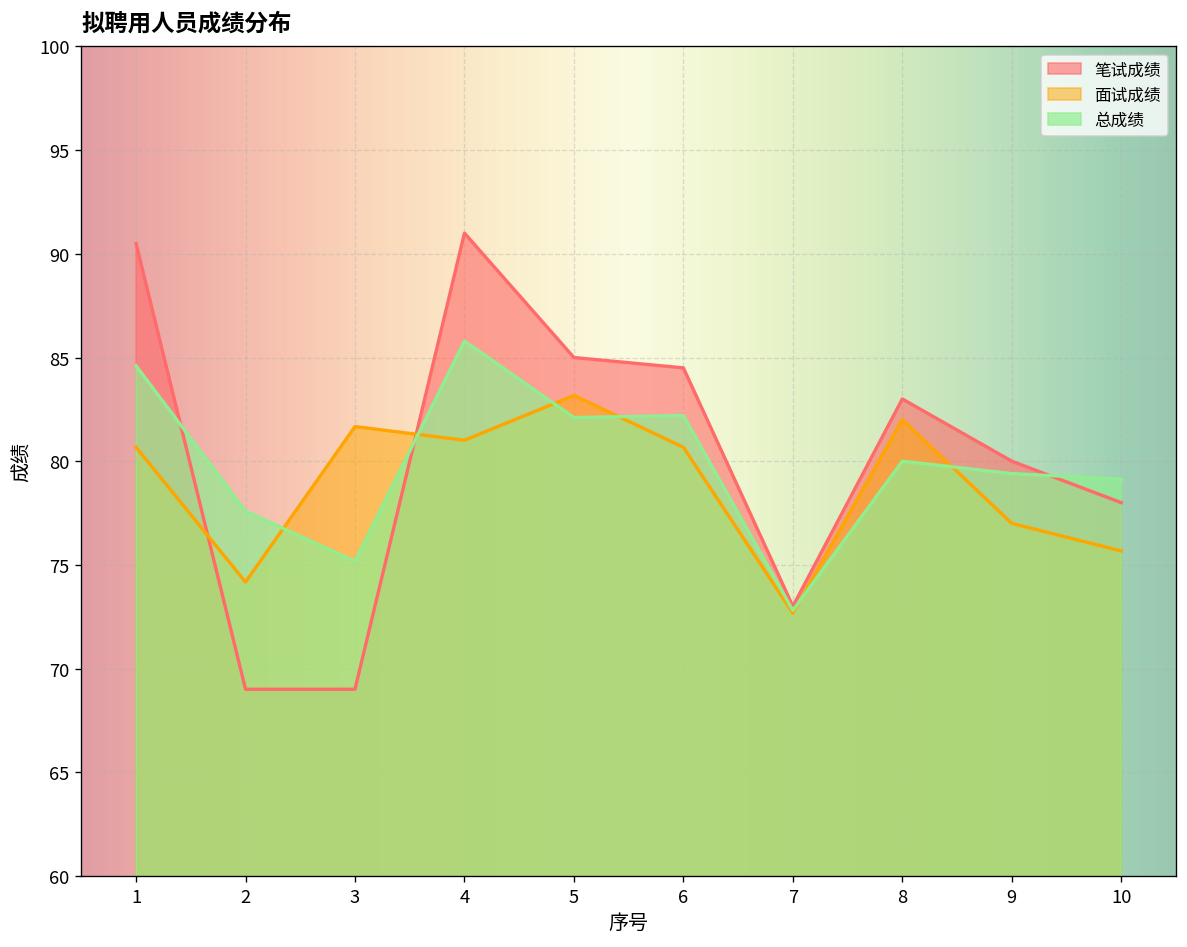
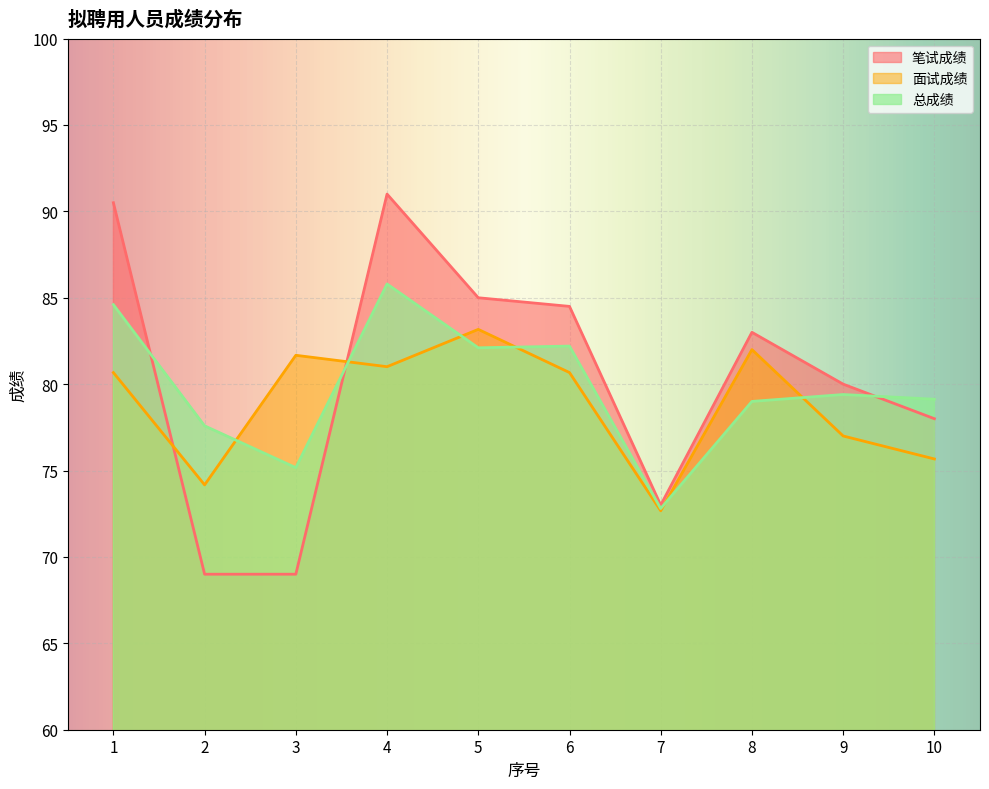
  {
    "笔试成绩": {
      "1": 90.5,
      "2": 69,
      "3": 69,
      "4": 91,
      "5": 85,
      "6": 84.5,
      "7": 73,
      "8": 83,
      "9": 80,
      "10": 78
    },
    "面试成绩": {
      "1": 80.7,
      "2": 74.2,
      "3": 81.7,
      "4": 81,
      "5": 83.2,
      "6": 80.7,
      "8": 82,
      "9": 77,
      "10": 75.7
    },
    "总成绩": {
      "1": 84.6,
      "2": 77.6,
      "3": 75.2,
      "4": 85.8,
      "5": 82,
      "6": 82.2,
-     "8": 80,
+     "8": 79,
      "9": 79.4,
      "10": 79
    }
  }
